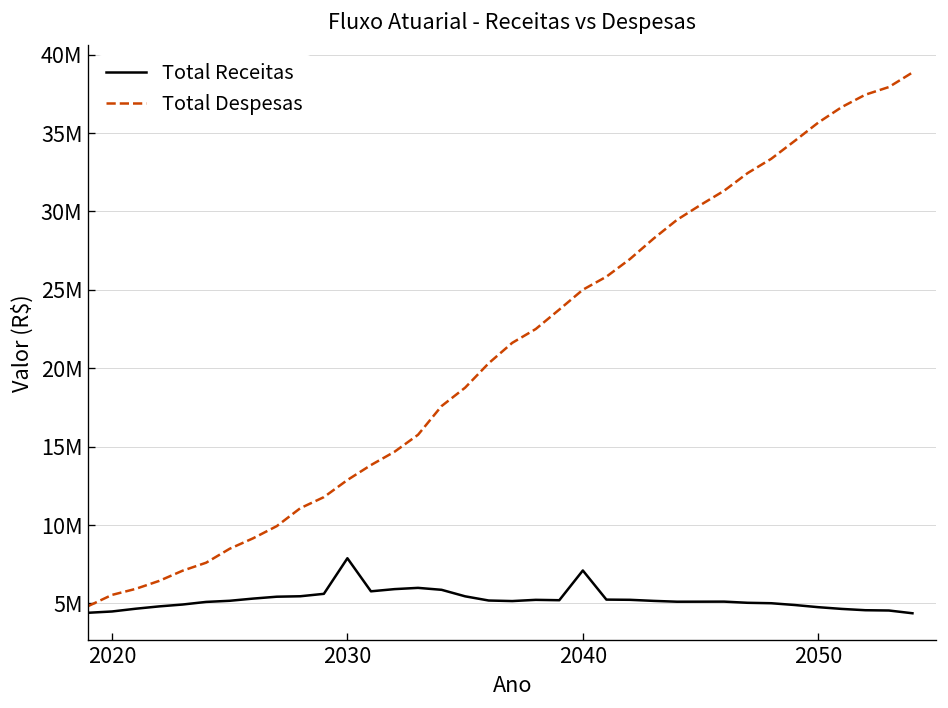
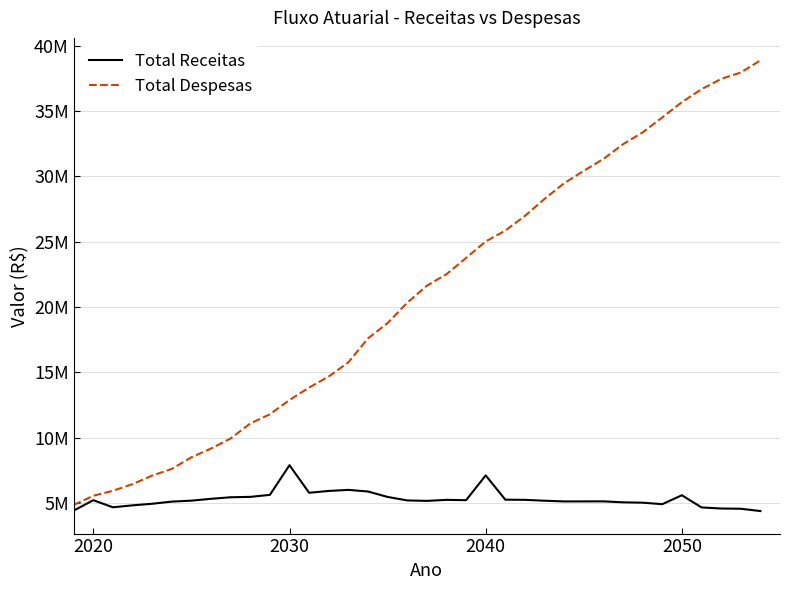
  {
    "Total Receitas": {
-     "2020": 4500000,
+     "2020": 5200000,
      "2030": 7900000,
      "2040": 7100000,
-     "2050": 4800000
+     "2050": 5600000
    },
    "Total Despesas": {
      "2020": 5500000,
      "2030": 12900000,
      "2040": 25000000,
      "2050": 35700000
    }
  }
